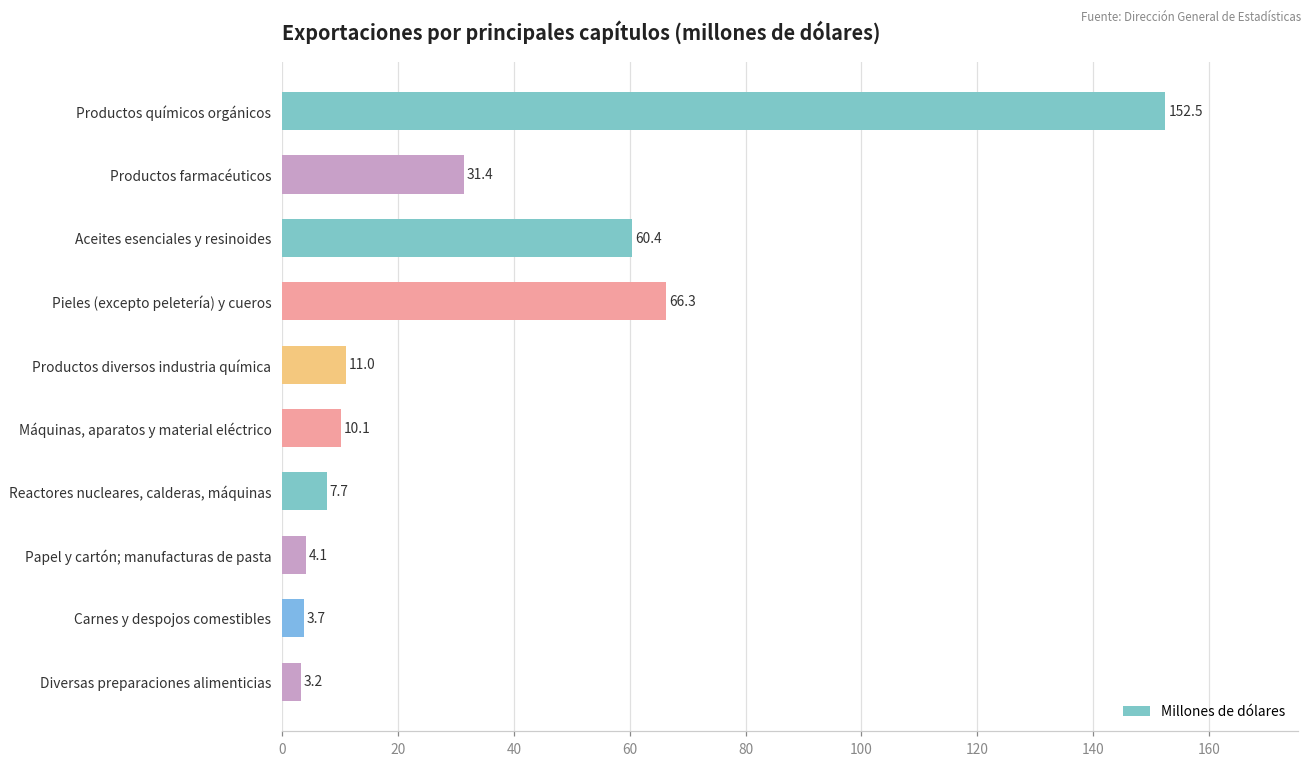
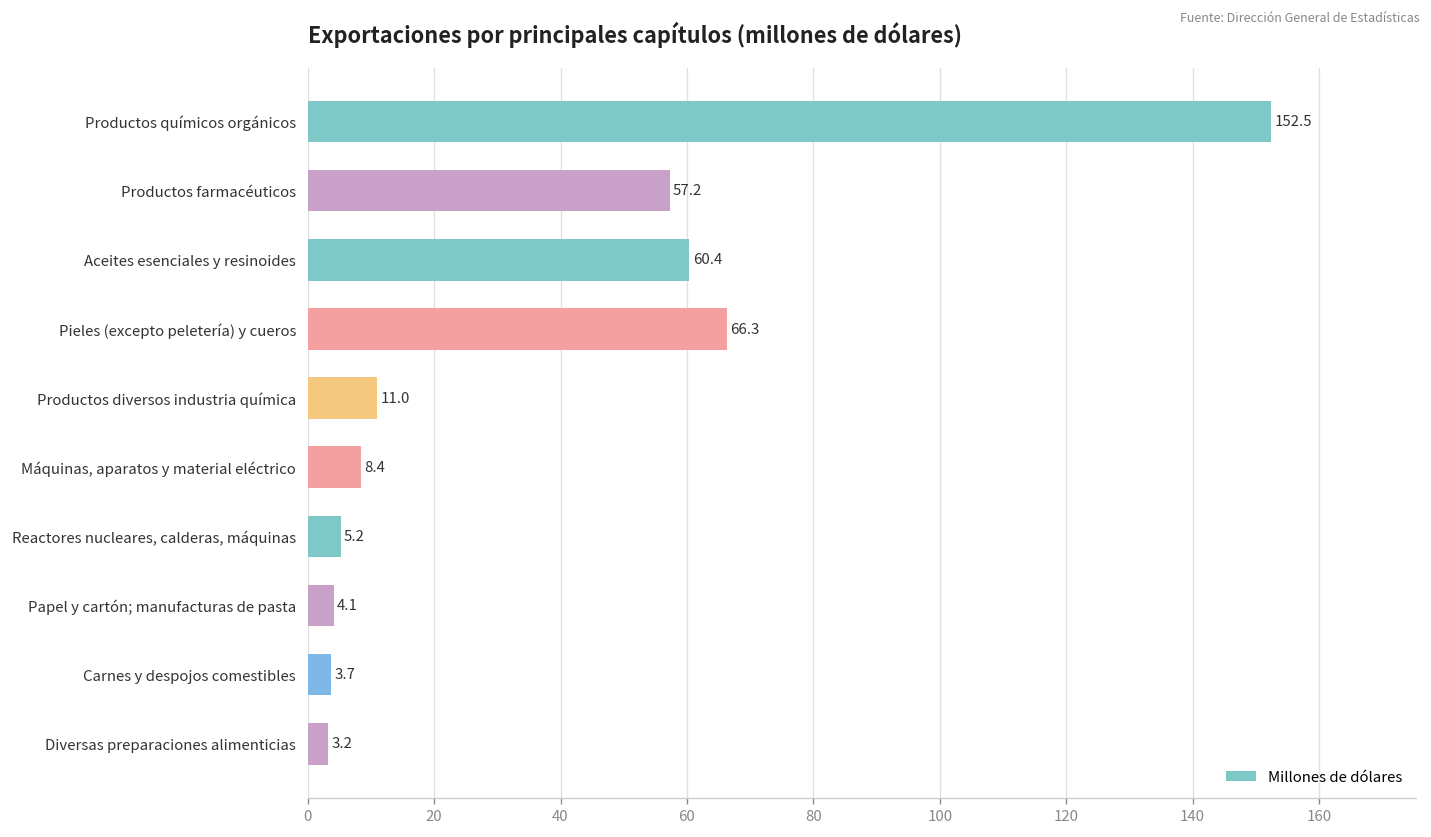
  {
    "Productos químicos orgánicos": 152.5,
-   "Productos farmacéuticos": 31.4,
+   "Productos farmacéuticos": 57.2,
    "Aceites esenciales y resinoides": 60.4,
    "Pieles (excepto peletería) y cueros": 66.3,
    "Productos diversos industria química": 11.0,
-   "Máquinas, aparatos y material eléctrico": 10.1,
-   "Reactores nucleares, calderas, máquinas": 7.7,
+   "Máquinas, aparatos y material eléctrico": 8.4,
+   "Reactores nucleares, calderas, máquinas": 5.2,
    "Papel y cartón; manufacturas de pasta": 4.1,
    "Carnes y despojos comestibles": 3.7,
    "Diversas preparaciones alimenticias": 3.2
  }
